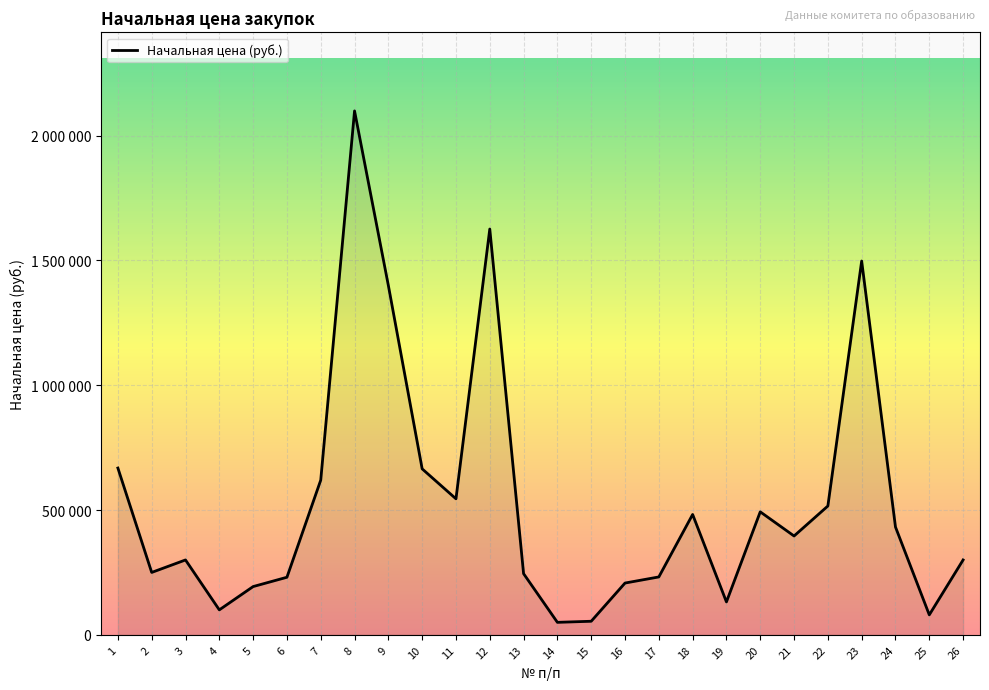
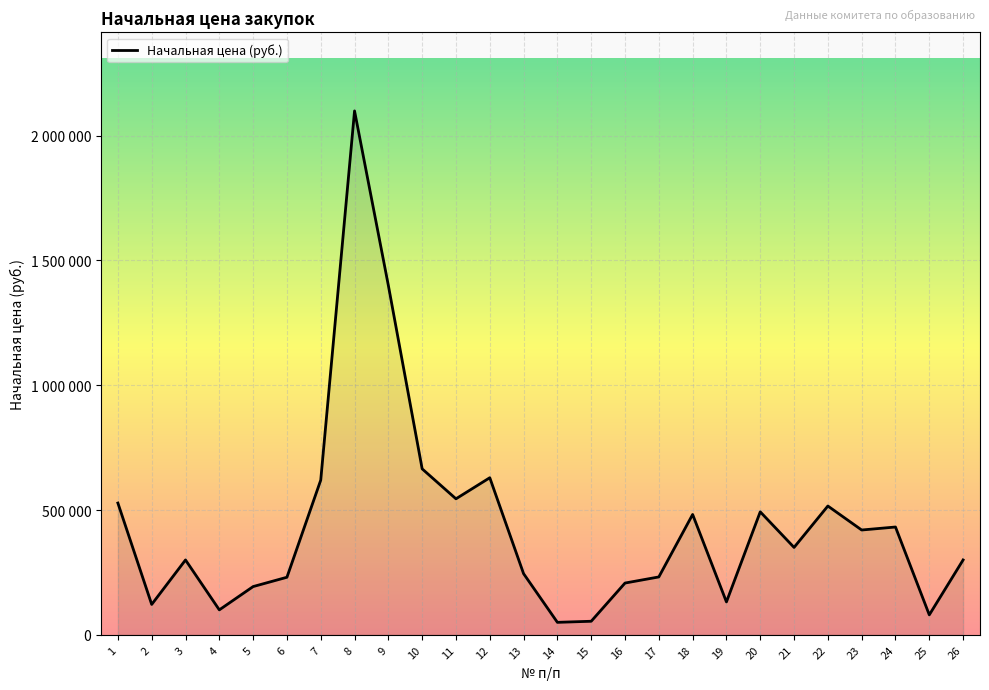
  {
-   "1": 670000,
-   "2": 250000,
+   "1": 530000,
+   "2": 120000,
    "3": 300000,
    "4": 100000,
    "5": 190000,
    "6": 230000,
    "7": 620000,
    "8": 2100000,
    "9": 1400000,
    "10": 670000,
    "11": 540000,
-   "12": 1630000,
+   "12": 630000,
    "13": 250000,
    "14": 50000,
    "15": 50000,
    "16": 210000,
    "17": 230000,
    "18": 480000,
    "19": 130000,
    "20": 490000,
-   "21": 400000,
+   "21": 350000,
    "22": 520000,
-   "23": 1500000,
+   "23": 420000,
    "24": 430000,
    "25": 80000,
    "26": 300000
  }
